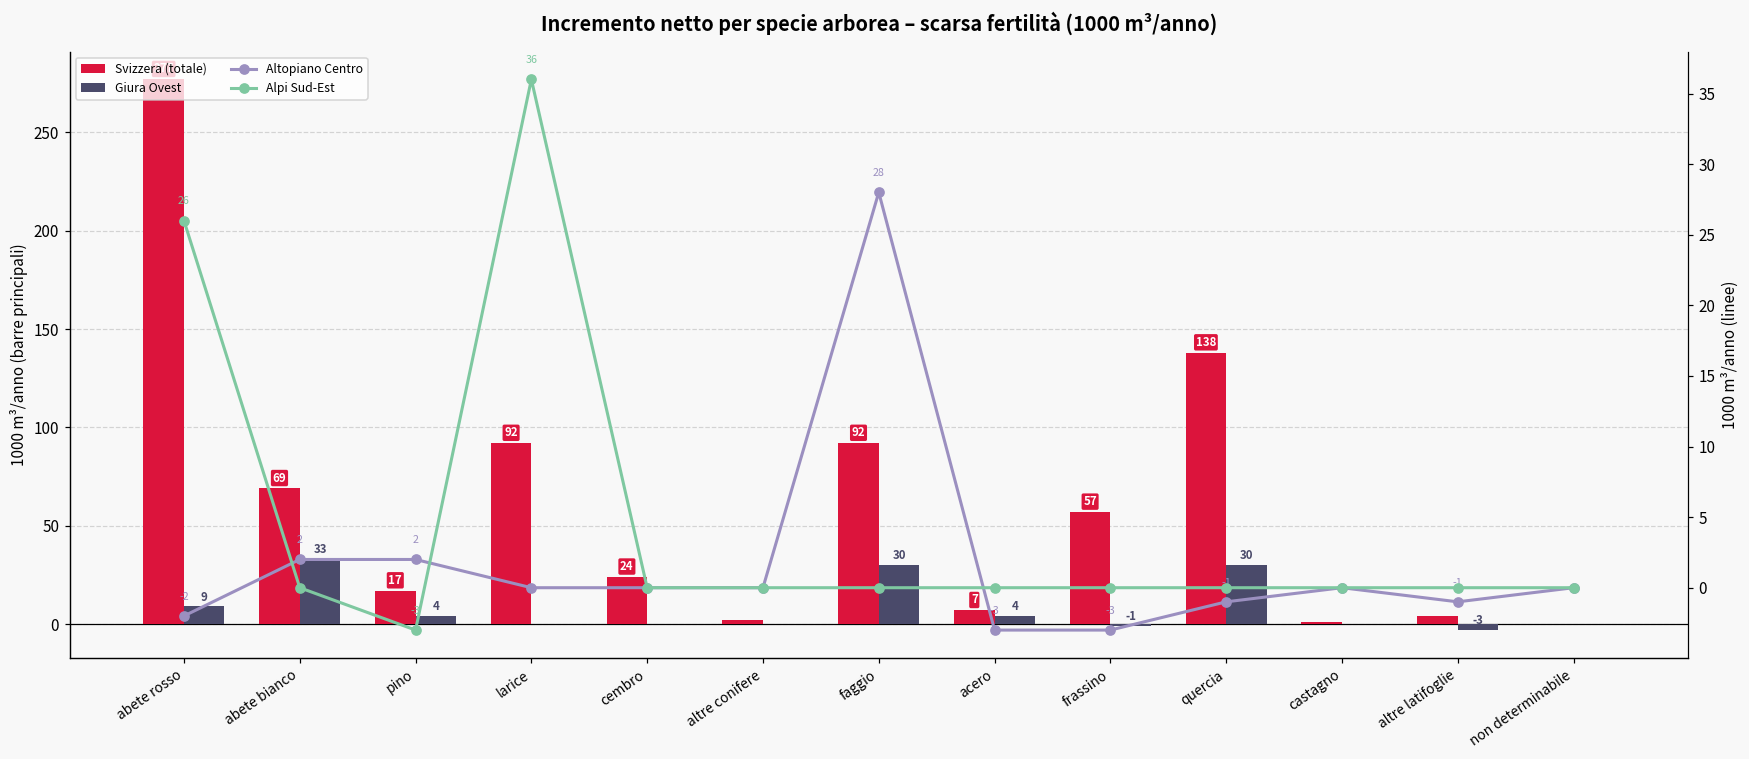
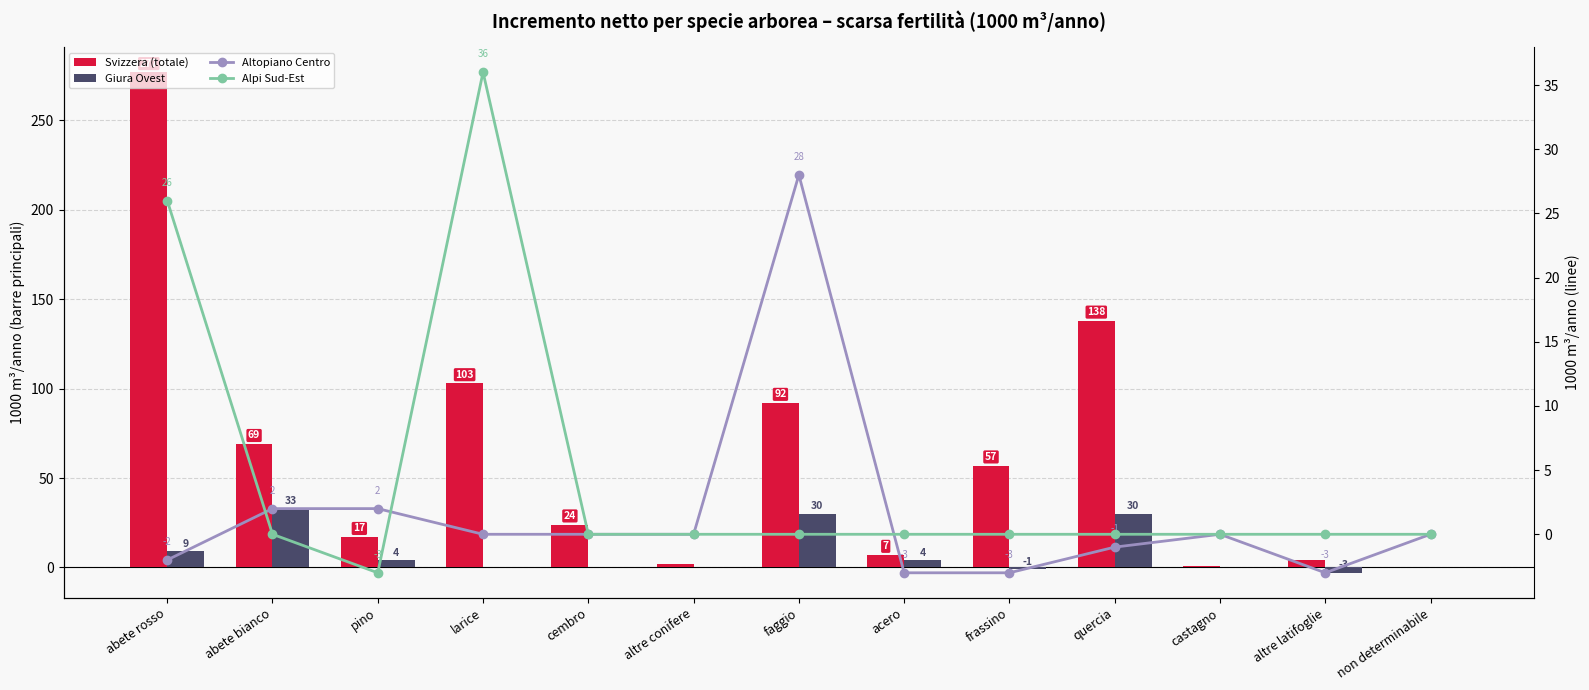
  {
    "Svizzera (totale)": {
-     "larice": 92
+     "larice": 103
    },
    "Giura Ovest": {
      "abete rosso": 9,
      "abete bianco": 33,
      "pino": 4,
      "faggio": 30,
      "acero": 4,
      "frassino": -1,
      "quercia": 30,
      "altre latifoglie": -3
    },
    "Altopiano Centro": {
      "abete rosso": -2,
      "abete bianco": 2,
      "pino": 2,
      "faggio": 28,
      "acero": -3,
      "frassino": -3,
-     "altre latifoglie": -1
+     "altre latifoglie": -3
    },
    "Alpi Sud-Est": {
      "abete rosso": 26,
      "pino": -3,
      "larice": 36
    }
  }
